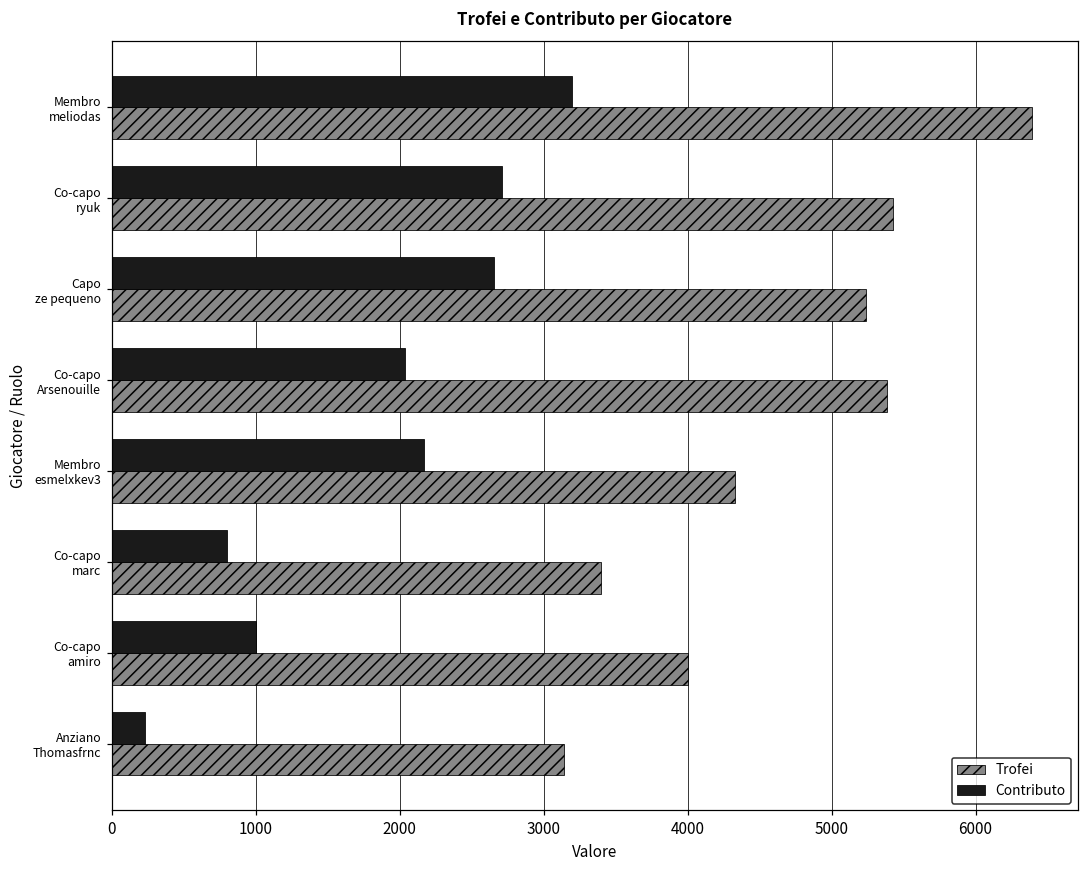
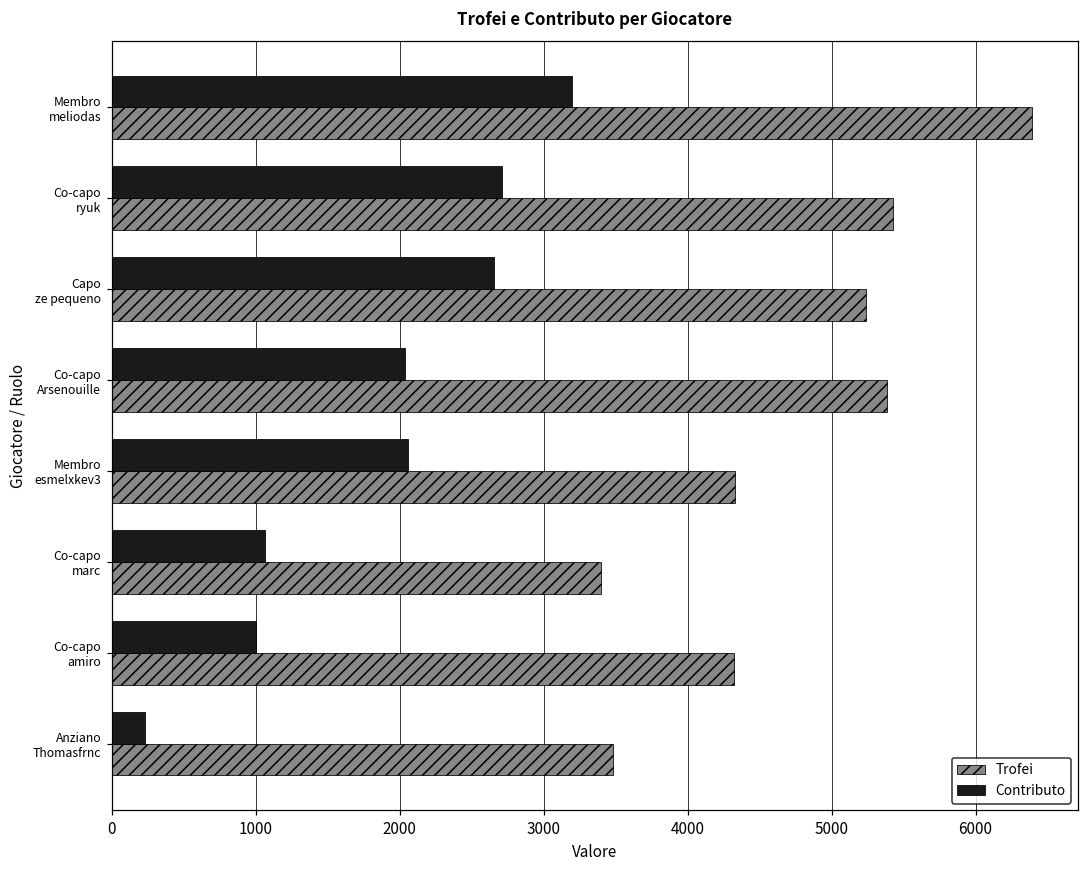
  {
    "Trofei": {
      "Membro meliodas": 6390,
      "Co-capo ryuk": 5430,
      "Capo ze pequeno": 5240,
      "Co-capo Arsenouille": 5380,
      "Membro esmelxkev3": 4330,
      "Co-capo marc": 3400,
-     "Co-capo amiro": 4000,
-     "Anziano Thomasfrnc": 3140
+     "Co-capo amiro": 4330,
+     "Anziano Thomasfrnc": 3480
    },
    "Contributo": {
      "Membro meliodas": 3200,
      "Co-capo ryuk": 2710,
      "Capo ze pequeno": 2660,
      "Co-capo Arsenouille": 2040,
-     "Membro esmelxkev3": 2170,
-     "Co-capo marc": 800,
+     "Membro esmelxkev3": 2060,
+     "Co-capo marc": 1060,
      "Co-capo amiro": 1000,
      "Anziano Thomasfrnc": 230
    }
  }
